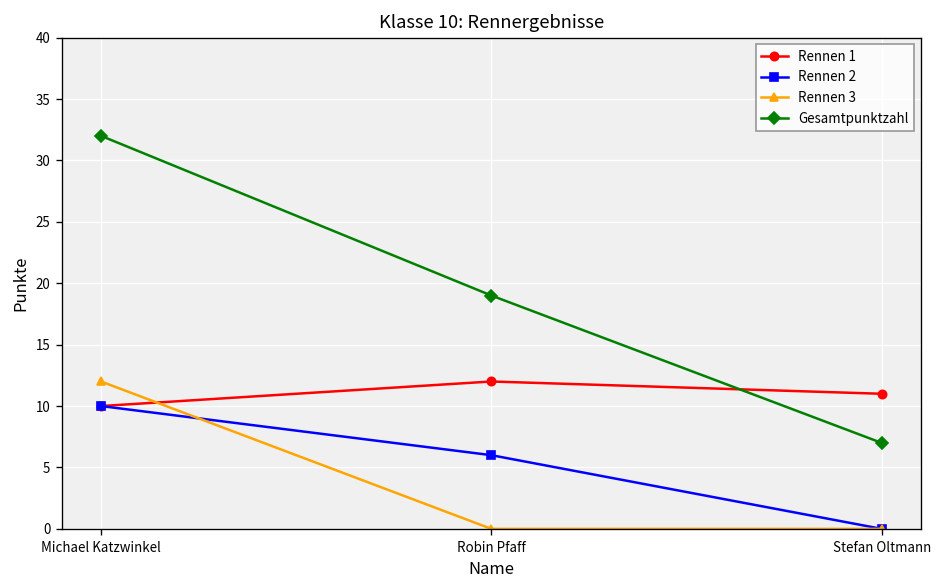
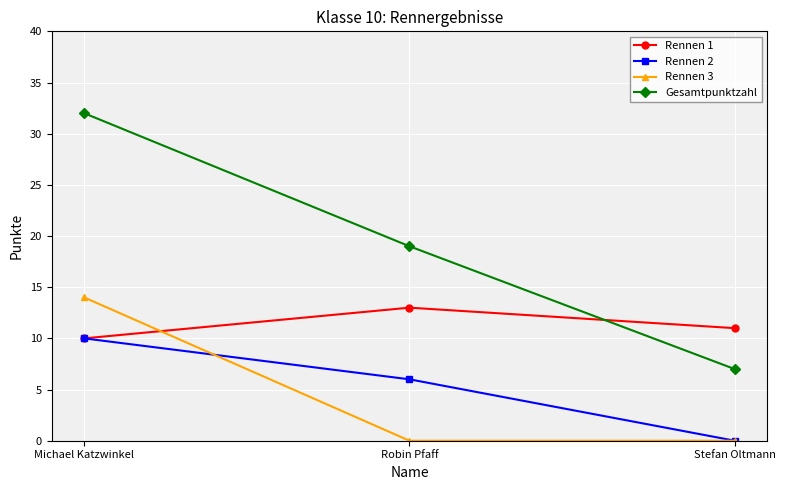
  {
    "Rennen 1": {
-     "Robin Pfaff": 12,
+     "Robin Pfaff": 13,
      "Stefan Oltmann": 11
    },
    "Rennen 2": {
      "Robin Pfaff": 6
    },
    "Rennen 3": {
-     "Michael Katzwinkel": 12,
+     "Michael Katzwinkel": 14,
      "Robin Pfaff": 0
    },
    "Gesamtpunktzahl": {
      "Michael Katzwinkel": 32,
      "Robin Pfaff": 19,
      "Stefan Oltmann": 7
    }
  }
